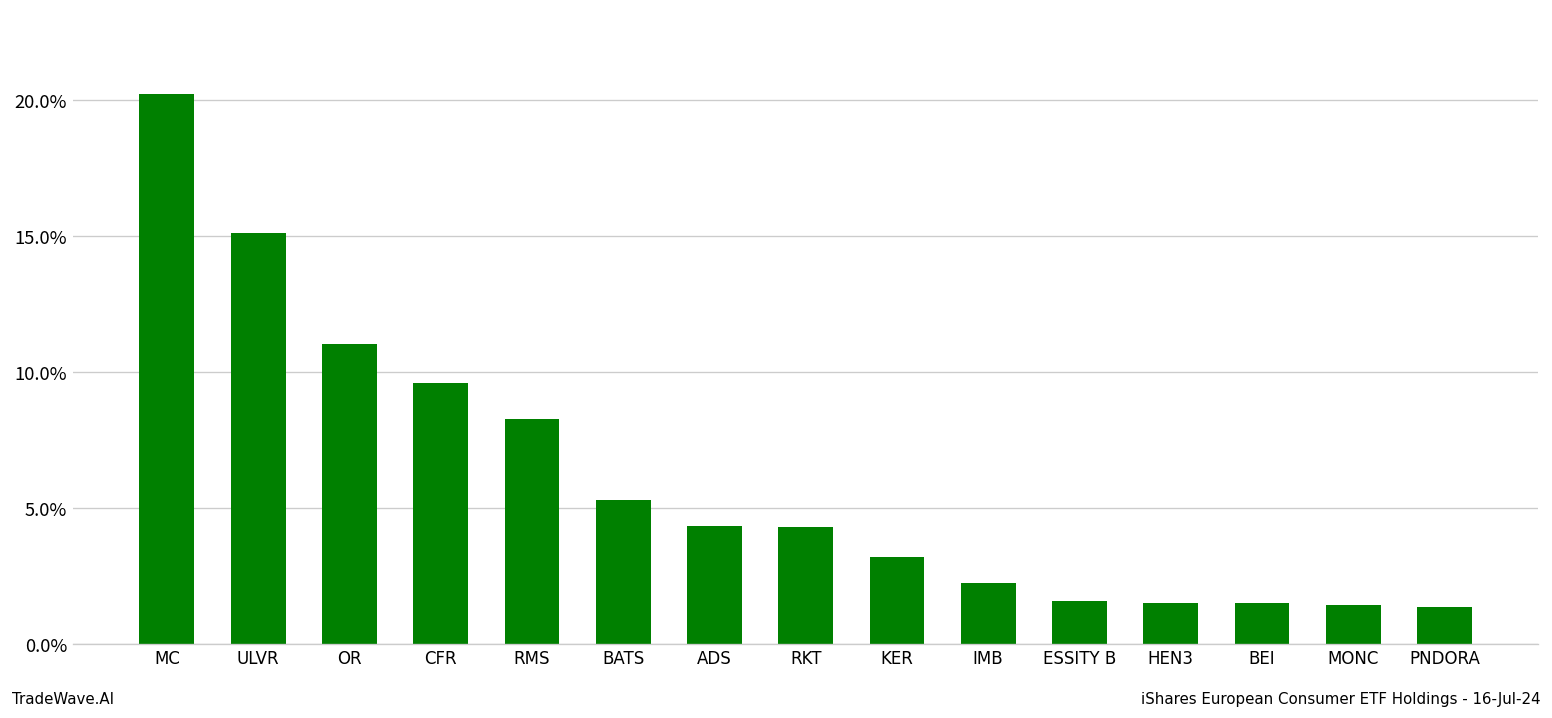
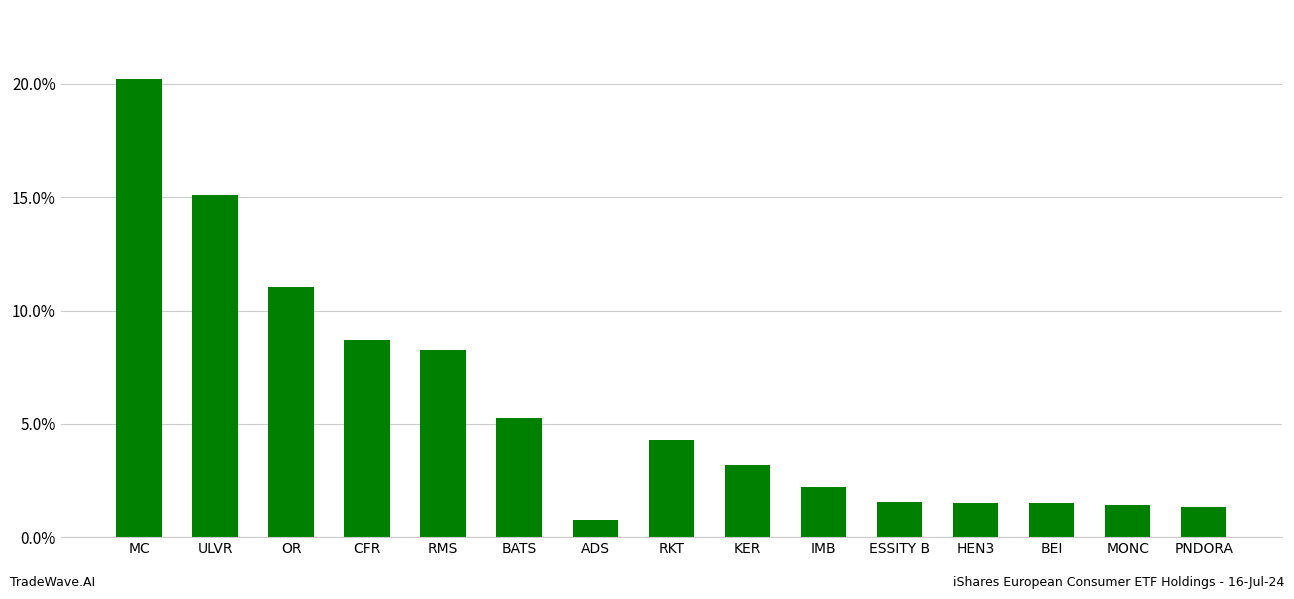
  {
    "MC": "20.2%",
    "ULVR": "15.1%",
    "OR": "11.0%",
-   "CFR": "9.6%",
+   "CFR": "8.7%",
    "RMS": "8.3%",
    "BATS": "5.3%",
-   "ADS": "4.3%",
+   "ADS": "0.8%",
    "RKT": "4.3%",
    "KER": "3.2%",
    "IMB": "2.2%",
    "ESSITY B": "1.6%",
    "HEN3": "1.5%",
    "BEI": "1.5%",
    "MONC": "1.4%",
    "PNDORA": "1.4%"
  }
